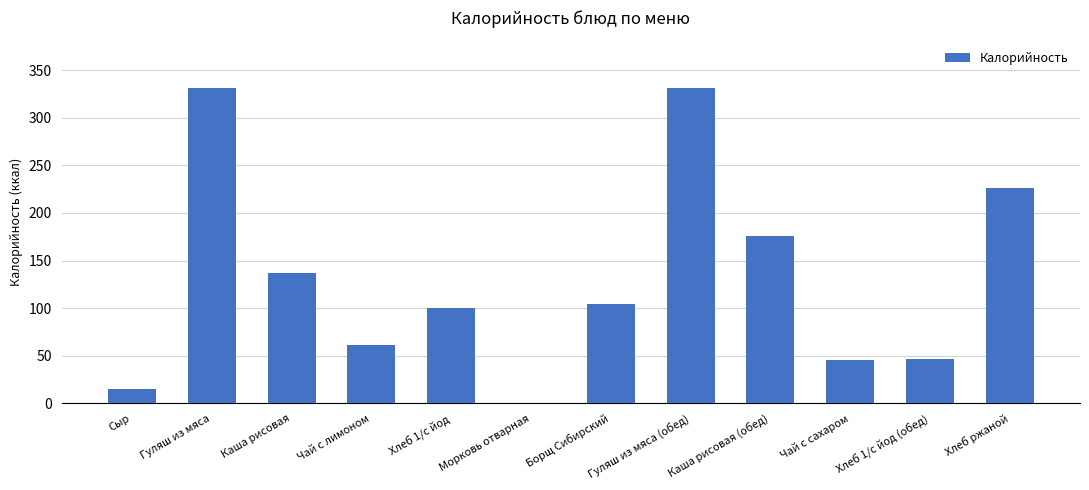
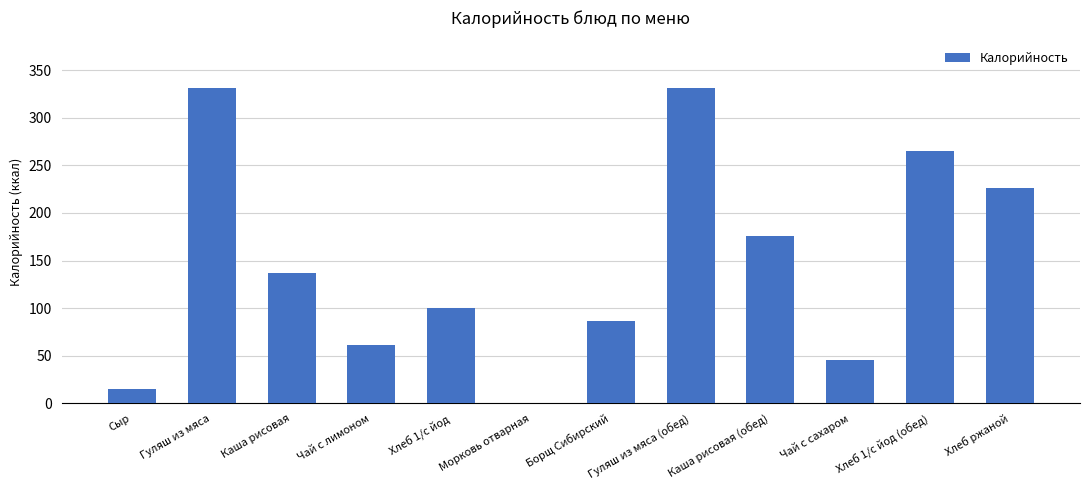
  {
    "Сыр": 20,
    "Гуляш из мяса": 330,
    "Каша рисовая": 140,
    "Чай с лимоном": 60,
    "Хлеб 1/с йод": 100,
-   "Борщ Сибирский": 100,
+   "Борщ Сибирский": 90,
    "Гуляш из мяса (обед)": 330,
    "Каша рисовая (обед)": 180,
    "Чай с сахаром": 50,
-   "Хлеб 1/с йод (обед)": 50,
+   "Хлеб 1/с йод (обед)": 270,
    "Хлеб ржаной": 230
  }
